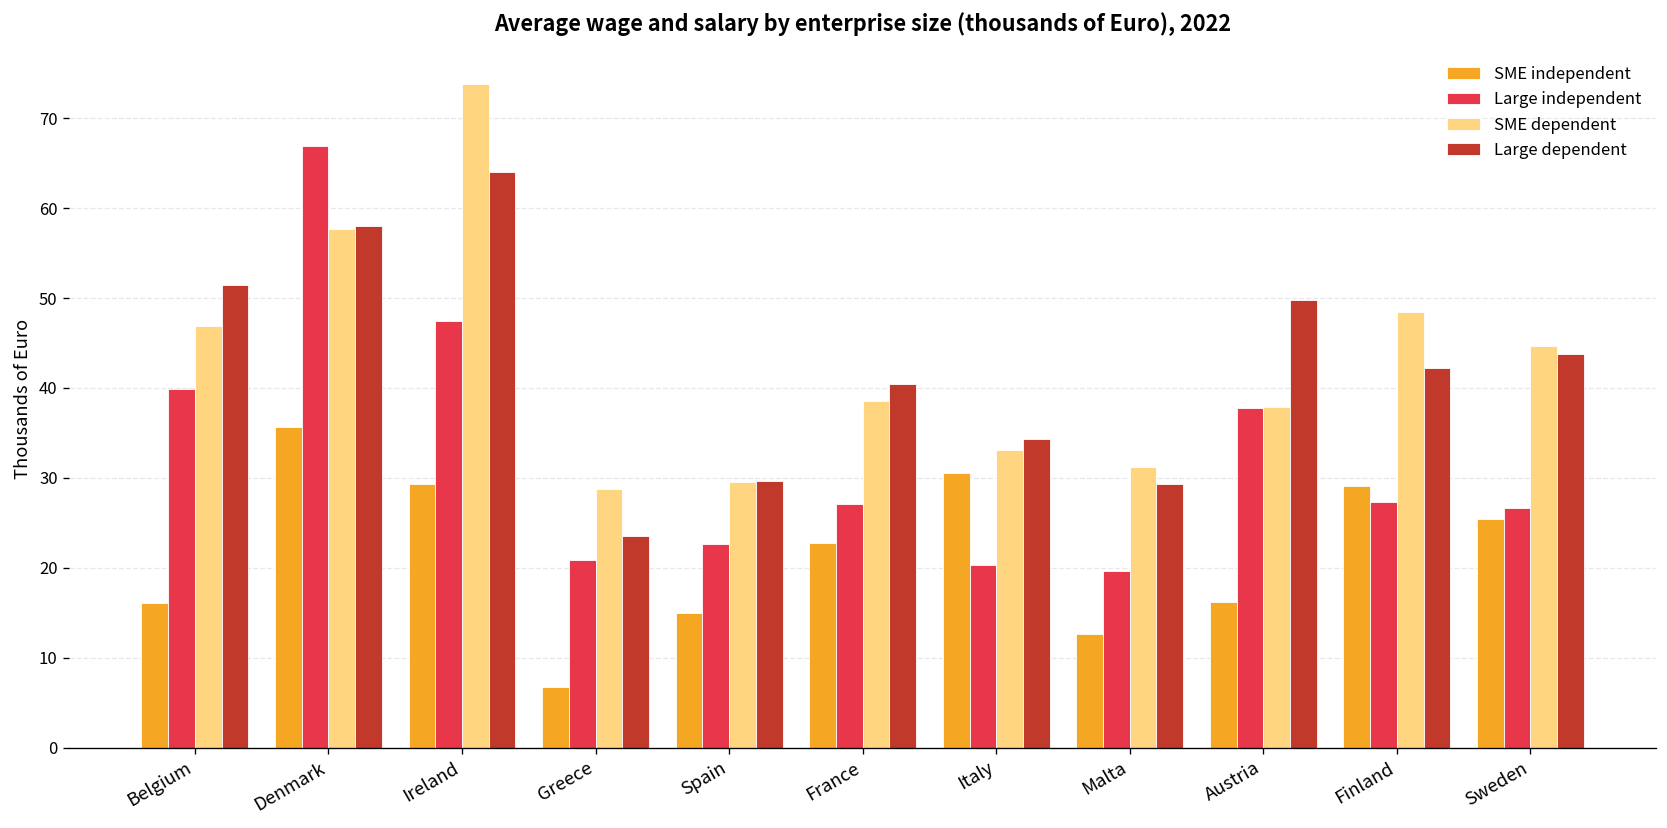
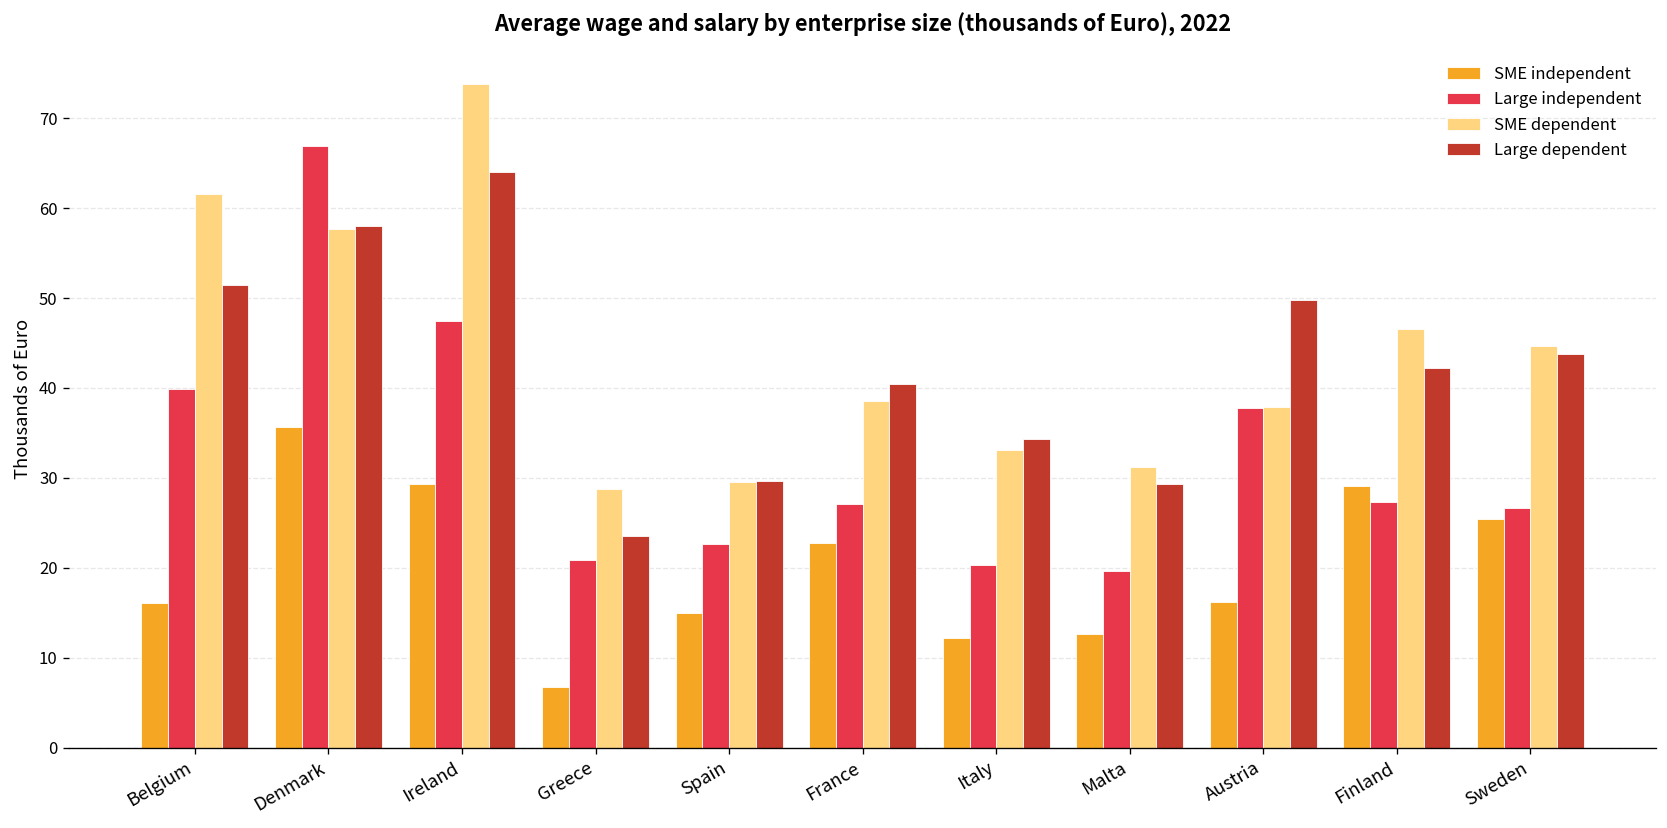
  {
    "SME independent": {
      "Belgium": 16,
      "Denmark": 36,
      "Ireland": 29,
      "Greece": 7,
      "Spain": 15,
      "France": 23,
-     "Italy": 31,
+     "Italy": 12,
      "Malta": 13,
      "Austria": 16,
      "Finland": 29,
      "Sweden": 25
    },
    "SME dependent": {
-     "Belgium": 47,
+     "Belgium": 62,
      "Denmark": 58,
      "Ireland": 74,
      "Greece": 29,
      "Spain": 30,
      "France": 39,
      "Italy": 33,
      "Malta": 31,
      "Austria": 38,
-     "Finland": 49,
+     "Finland": 47,
      "Sweden": 45
    }
  }
